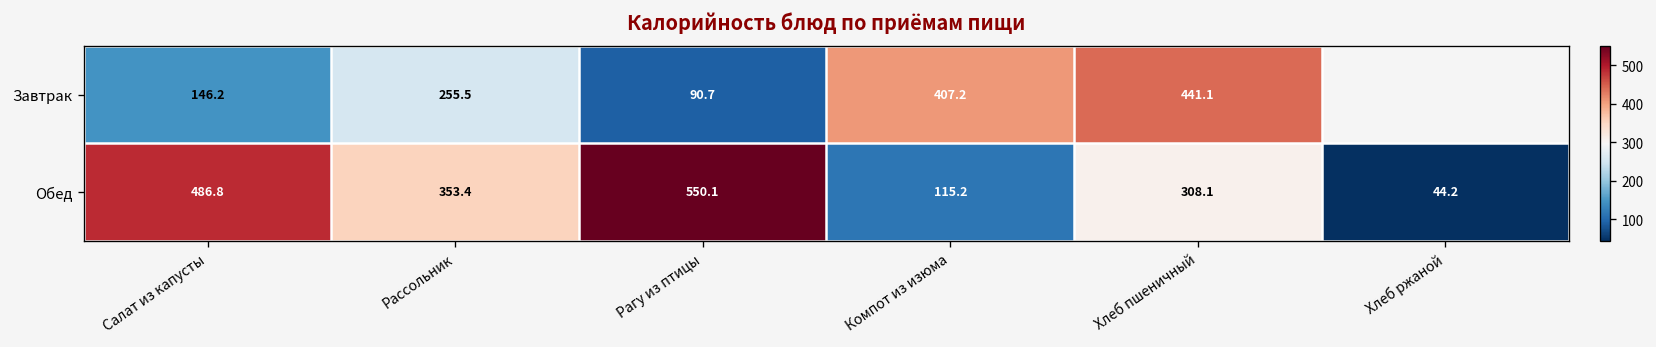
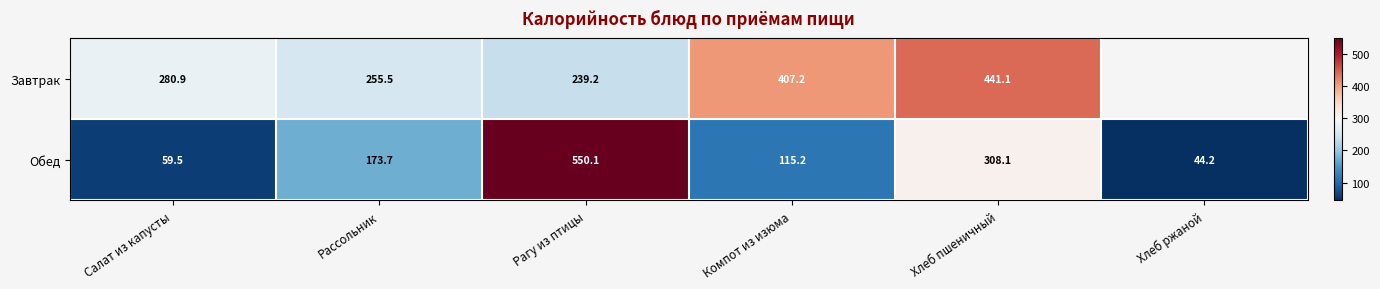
  {
    "Завтрак": {
-     "Салат из капусты": 146.2,
+     "Салат из капусты": 280.9,
      "Рассольник": 255.5,
-     "Рагу из птицы": 90.7,
+     "Рагу из птицы": 239.2,
      "Компот из изюма": 407.2,
      "Хлеб пшеничный": 441.1
    },
    "Обед": {
-     "Салат из капусты": 486.8,
-     "Рассольник": 353.4,
+     "Салат из капусты": 59.5,
+     "Рассольник": 173.7,
      "Рагу из птицы": 550.1,
      "Компот из изюма": 115.2,
      "Хлеб пшеничный": 308.1,
      "Хлеб ржаной": 44.2
    }
  }
